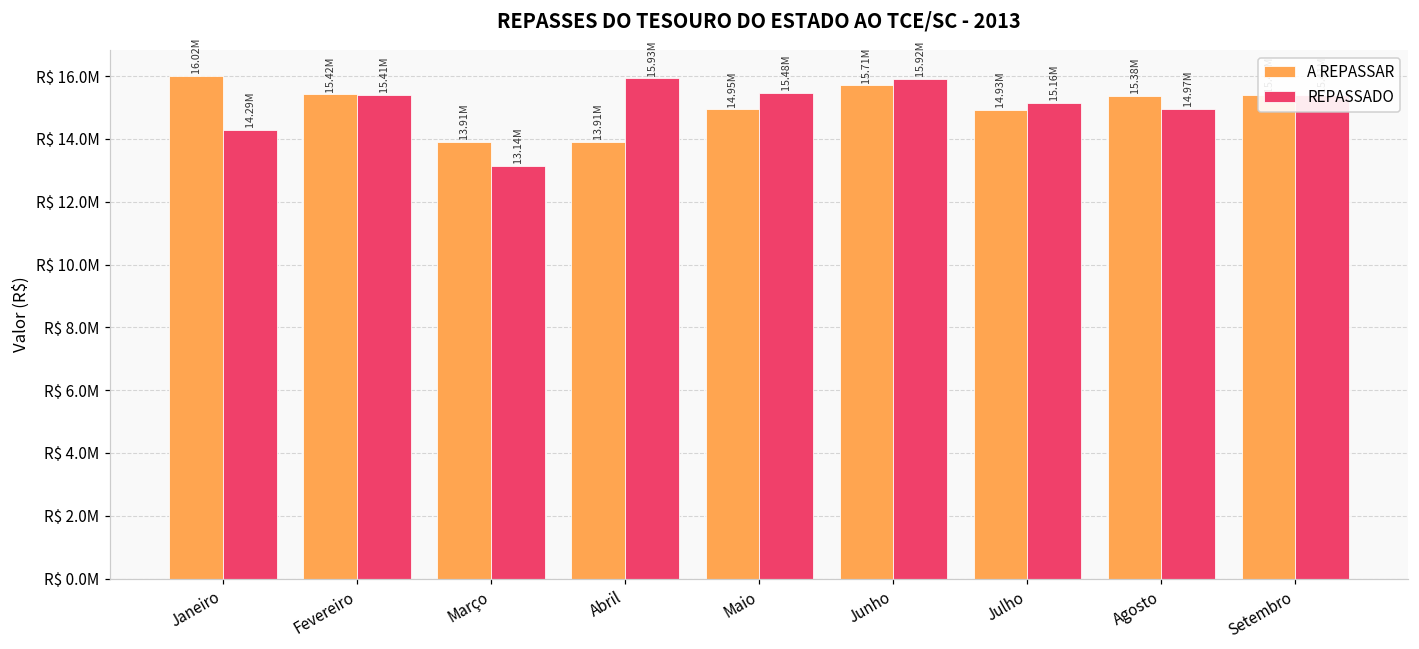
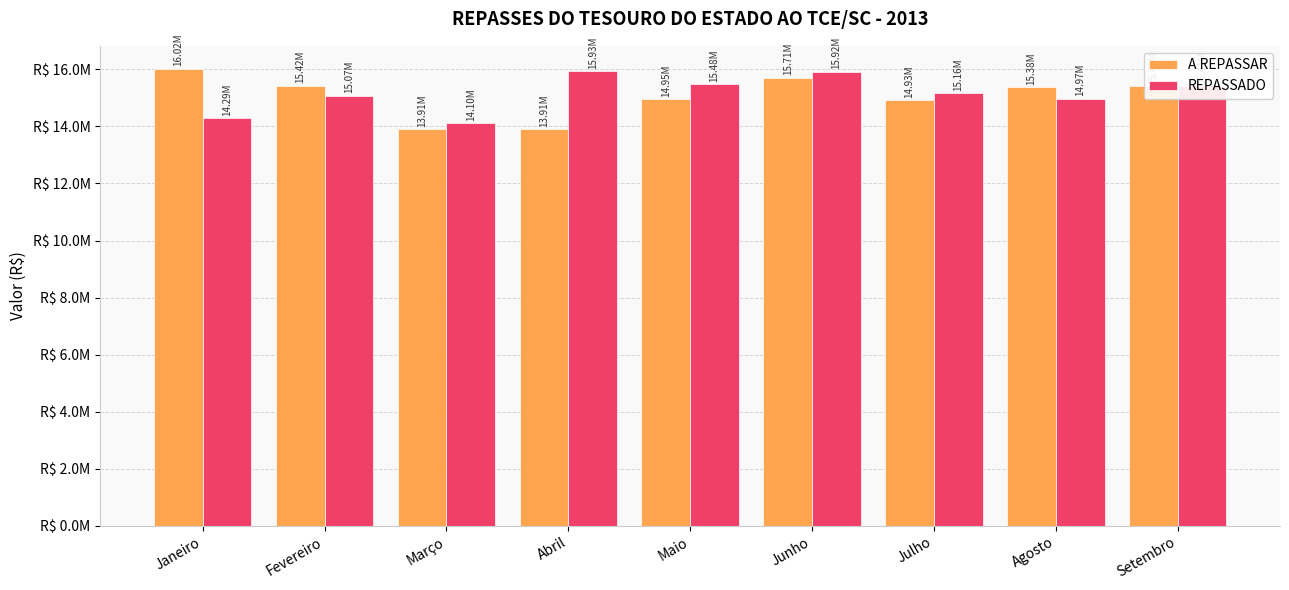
  {
    "A REPASSAR": {
      "Janeiro": "16.02M",
      "Fevereiro": "15.42M",
      "Março": "13.91M",
      "Abril": "13.91M",
      "Maio": "14.95M",
      "Junho": "15.71M",
      "Julho": "14.93M",
      "Agosto": "15.38M"
    },
    "REPASSADO": {
      "Janeiro": "14.29M",
-     "Fevereiro": "15.41M",
-     "Março": "13.14M",
+     "Fevereiro": "15.07M",
+     "Março": "14.10M",
      "Abril": "15.93M",
      "Maio": "15.48M",
      "Junho": "15.92M",
      "Julho": "15.16M",
      "Agosto": "14.97M"
    }
  }
